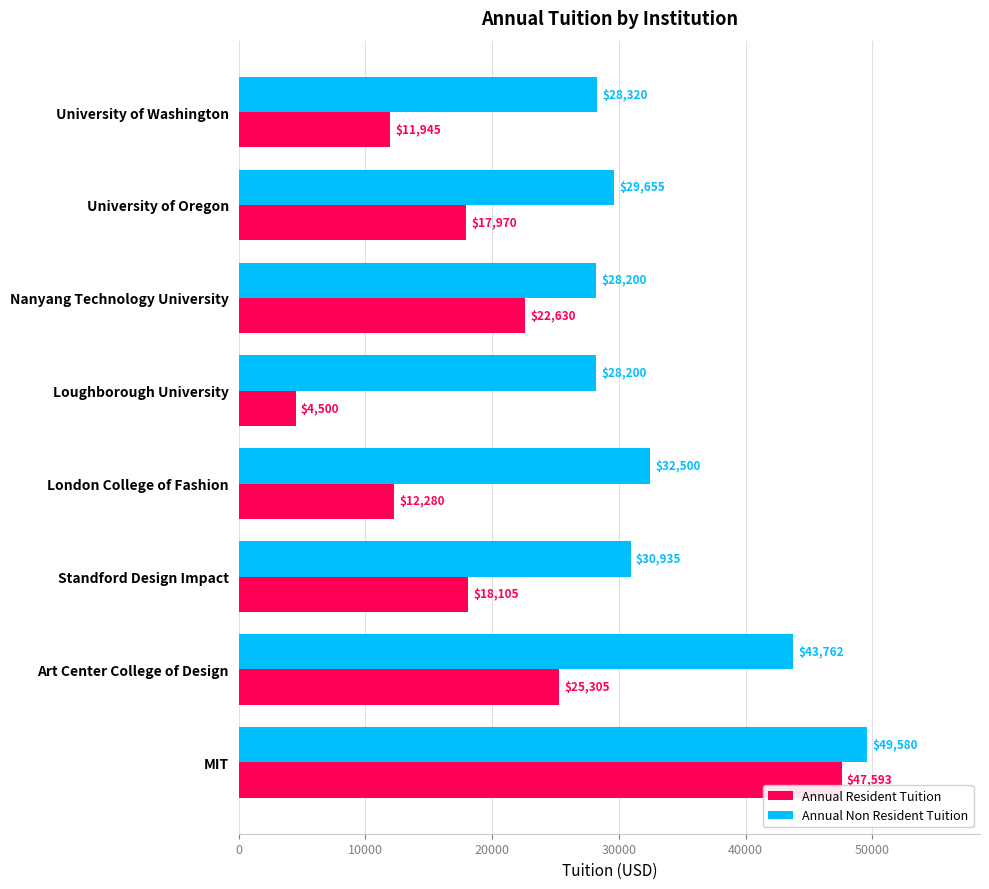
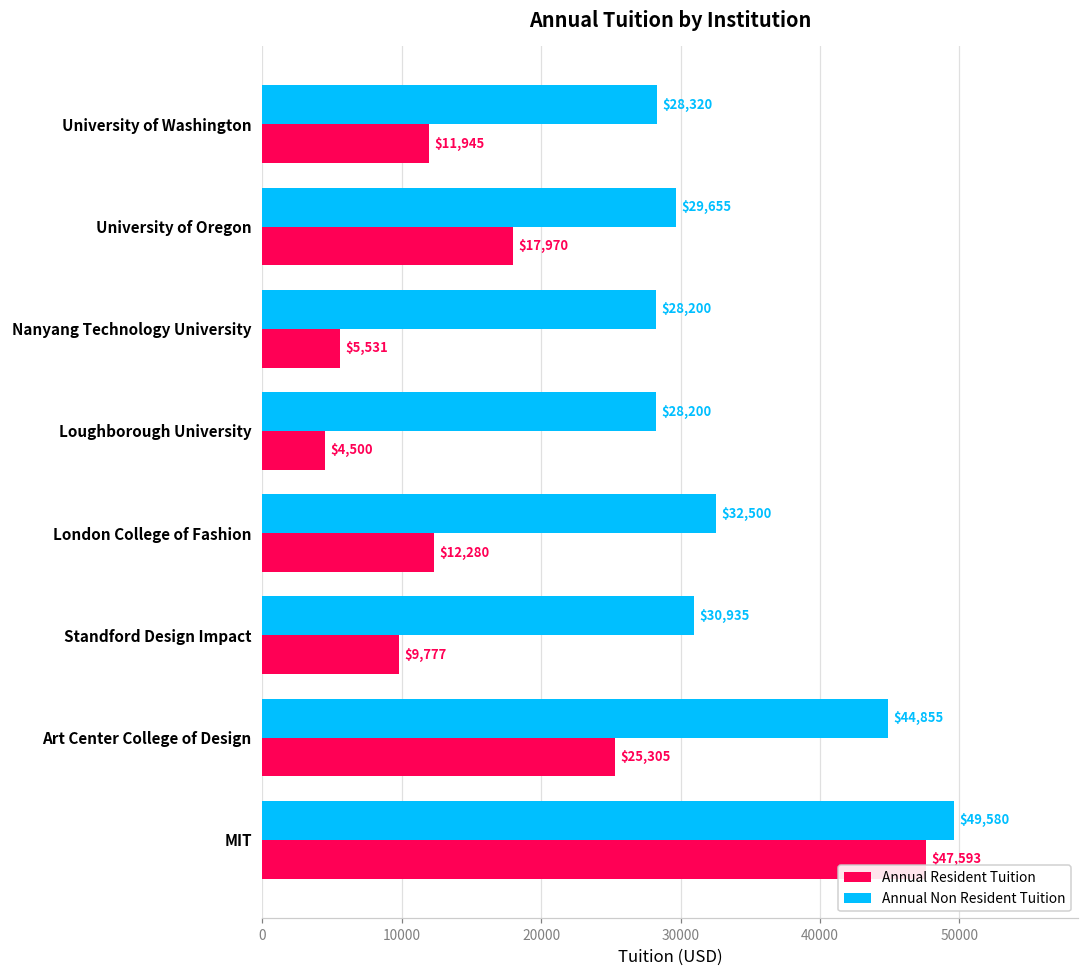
  {
    "Annual Resident Tuition": {
      "University of Washington": "$11,945",
      "University of Oregon": "$17,970",
-     "Nanyang Technology University": "$22,630",
+     "Nanyang Technology University": "$5,531",
      "Loughborough University": "$4,500",
      "London College of Fashion": "$12,280",
-     "Standford Design Impact": "$18,105",
+     "Standford Design Impact": "$9,777",
      "Art Center College of Design": "$25,305"
    },
    "Annual Non Resident Tuition": {
      "University of Washington": "$28,320",
      "University of Oregon": "$29,655",
      "Nanyang Technology University": "$28,200",
      "Loughborough University": "$28,200",
      "London College of Fashion": "$32,500",
      "Standford Design Impact": "$30,935",
-     "Art Center College of Design": "$43,762",
+     "Art Center College of Design": "$44,855",
      "MIT": "$49,580"
    }
  }
